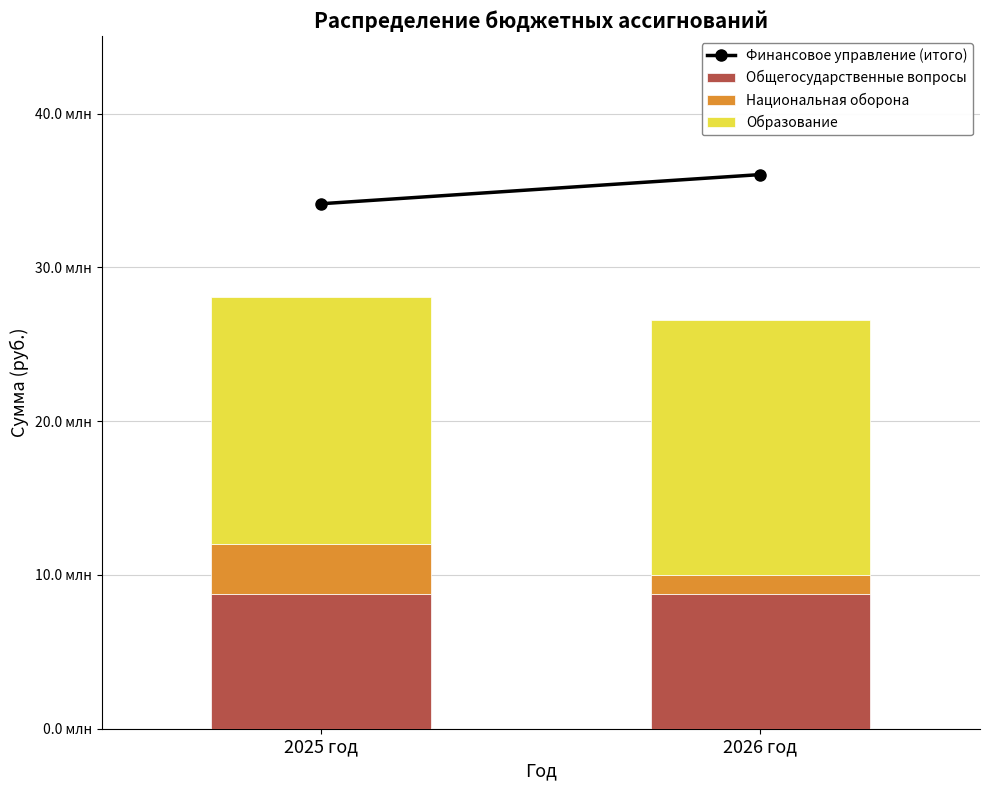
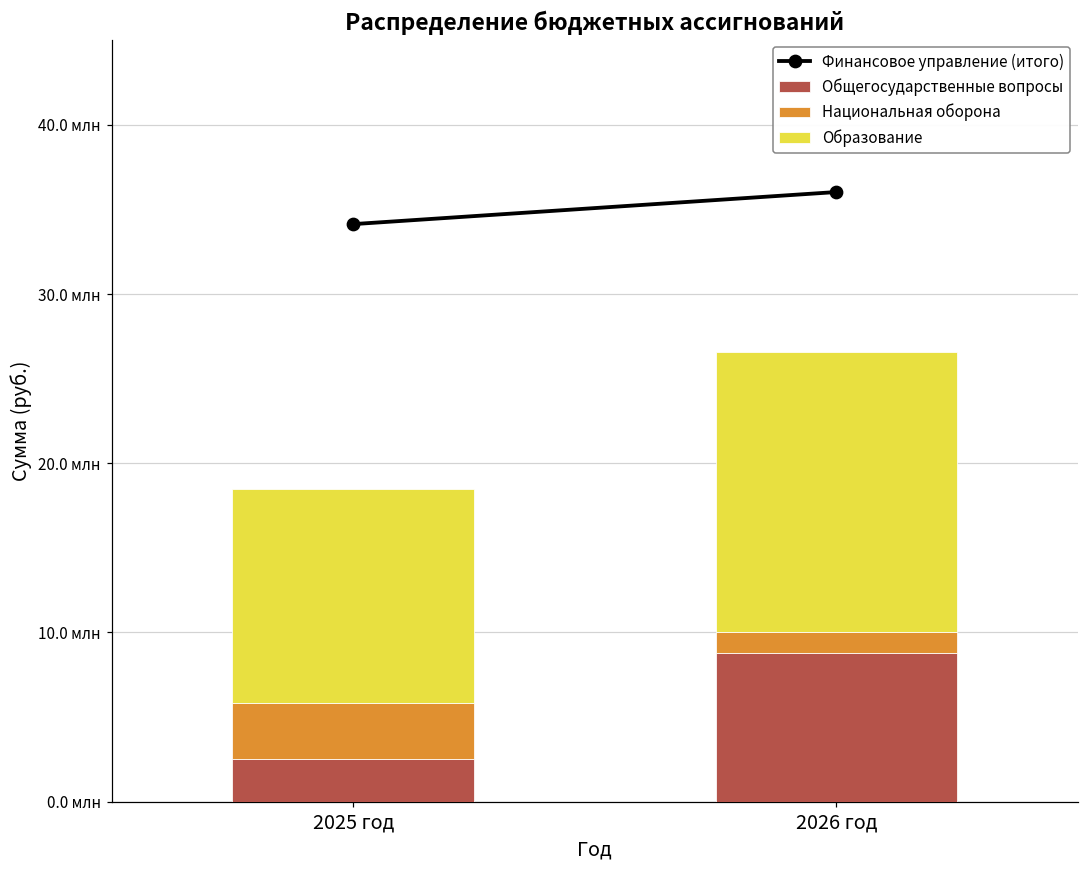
  {
    "Общегосударственные вопросы": {
-     "2025 год": "8.8 млн",
+     "2025 год": "2.5 млн",
      "2026 год": "8.8 млн"
    },
    "Финансовое управление (итого)": {
      "2025 год": "34.1 млн",
      "2026 год": "36.0 млн"
    },
    "Национальная оборона": {
      "2025 год": "3.3 млн",
      "2026 год": "1.2 млн"
    },
    "Образование": {
-     "2025 год": "16.0 млн",
+     "2025 год": "12.7 млн",
      "2026 год": "16.6 млн"
    }
  }
